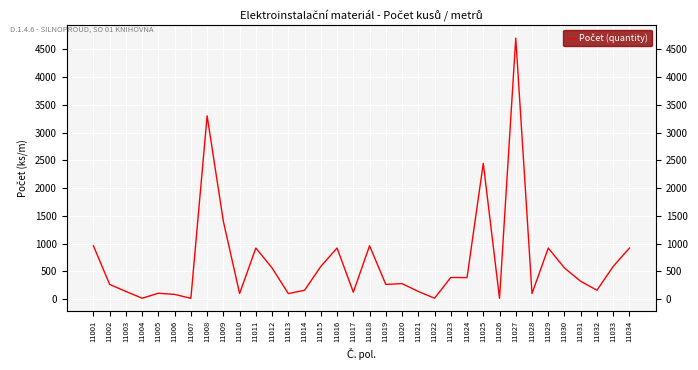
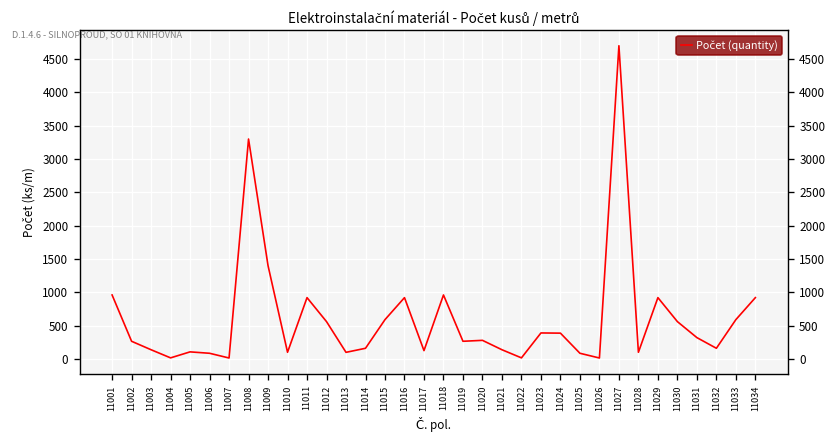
  {
    "11001": 1000,
    "11002": 300,
    "11003": 100,
    "11004": 0,
    "11005": 100,
    "11006": 100,
    "11007": 0,
    "11008": 3300,
    "11009": 1400,
    "11010": 100,
    "11011": 900,
    "11012": 600,
    "11013": 100,
    "11014": 200,
    "11015": 600,
    "11016": 900,
    "11017": 100,
    "11018": 1000,
    "11019": 300,
    "11020": 300,
    "11021": 100,
    "11022": 0,
    "11023": 400,
    "11024": 400,
-   "11025": 2400,
+   "11025": 100,
    "11026": 0,
    "11027": 4700,
    "11028": 100,
    "11029": 900,
    "11030": 600,
    "11031": 300,
    "11032": 200,
    "11033": 600,
    "11034": 900
  }
